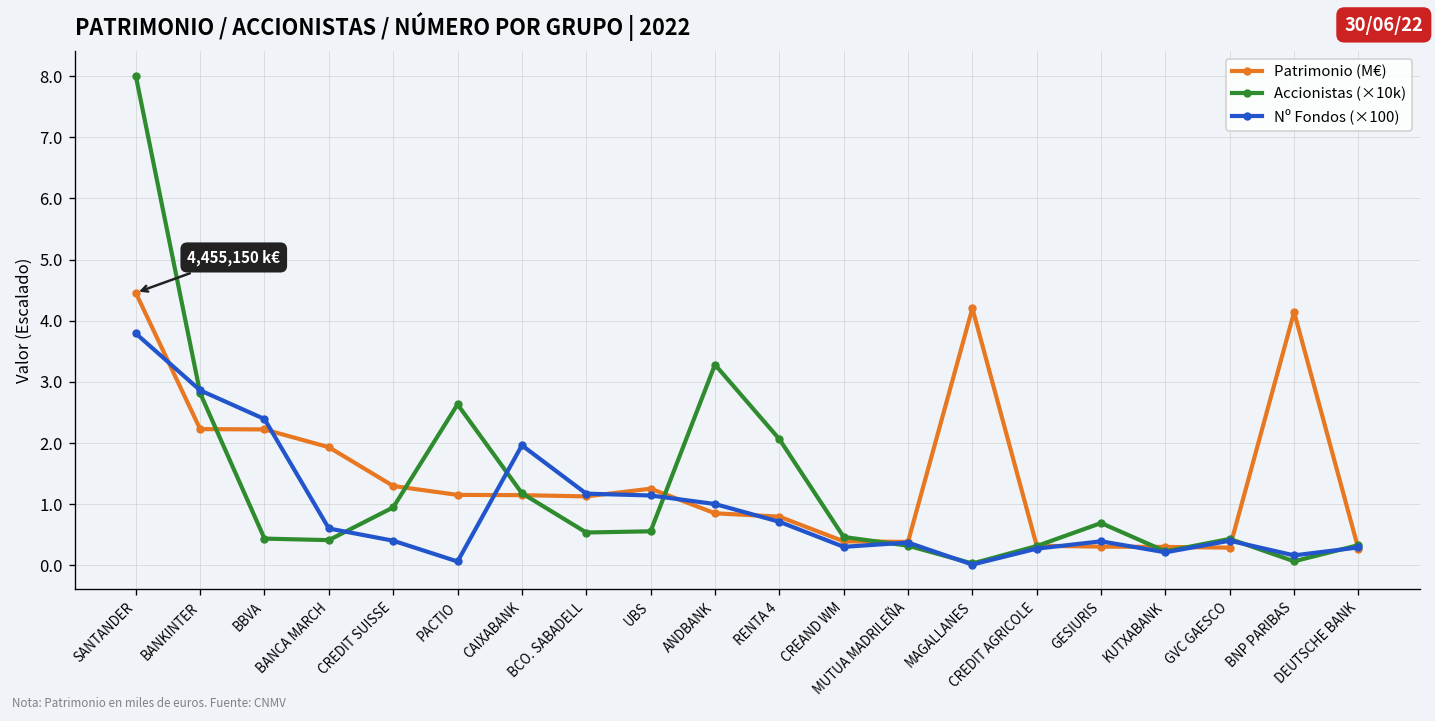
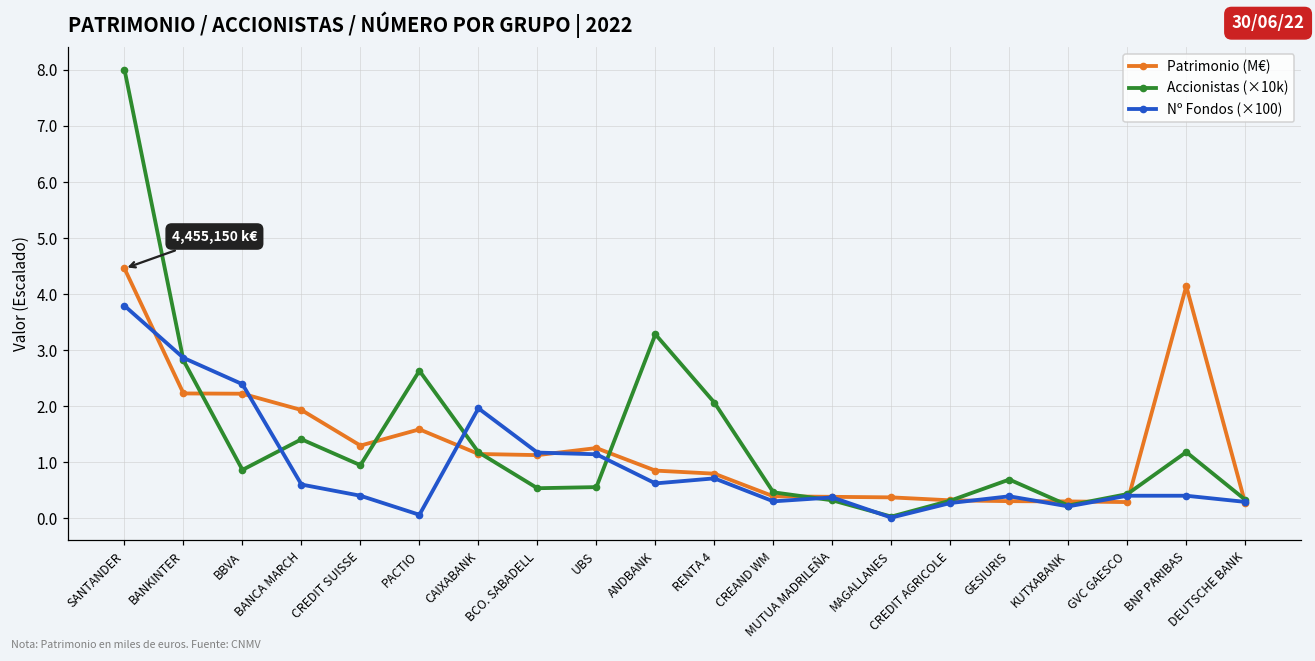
  {
    "Patrimonio (M€)": {
      "SANTANDER": 4.5,
      "BANKINTER": 2.2,
      "BBVA": 2.2,
      "BANCA MARCH": 1.9,
      "CREDIT SUISSE": 1.3,
-     "PACTIO": 1.1,
+     "PACTIO": 1.6,
      "UBS": 1.3,
      "ANDBANK": 0.8,
      "RENTA 4": 0.8,
      "CREAND WM": 0.4,
-     "MAGALLANES": 4.2,
+     "MAGALLANES": 0.4,
      "GESIURIS": 0.3,
      "KUTXABANK": 0.3,
      "GVC GAESCO": 0.3,
      "BNP PARIBAS": 4.1
    },
    "Accionistas (×10k)": {
      "SANTANDER": 8.0,
-     "BBVA": 0.4,
-     "BANCA MARCH": 0.4,
+     "BBVA": 0.9,
+     "BANCA MARCH": 1.4,
      "CREDIT SUISSE": 0.9,
      "PACTIO": 2.6,
      "BCO. SABADELL": 0.5,
      "UBS": 0.6,
      "ANDBANK": 3.3,
      "RENTA 4": 2.1,
      "CREAND WM": 0.5,
      "MUTUA MADRILEÑA": 0.3,
      "GESIURIS": 0.7,
-     "BNP PARIBAS": 0.1
+     "BNP PARIBAS": 1.2
    },
    "Nº Fondos (×100)": {
      "SANTANDER": 3.8,
      "BBVA": 2.4,
      "BANCA MARCH": 0.6,
      "CREDIT SUISSE": 0.4,
      "PACTIO": 0.1,
      "CAIXABANK": 2.0,
      "UBS": 1.1,
-     "ANDBANK": 1.0,
+     "ANDBANK": 0.6,
      "RENTA 4": 0.7,
      "CREAND WM": 0.3,
      "GESIURIS": 0.4,
-     "BNP PARIBAS": 0.2
+     "BNP PARIBAS": 0.4
    }
  }
